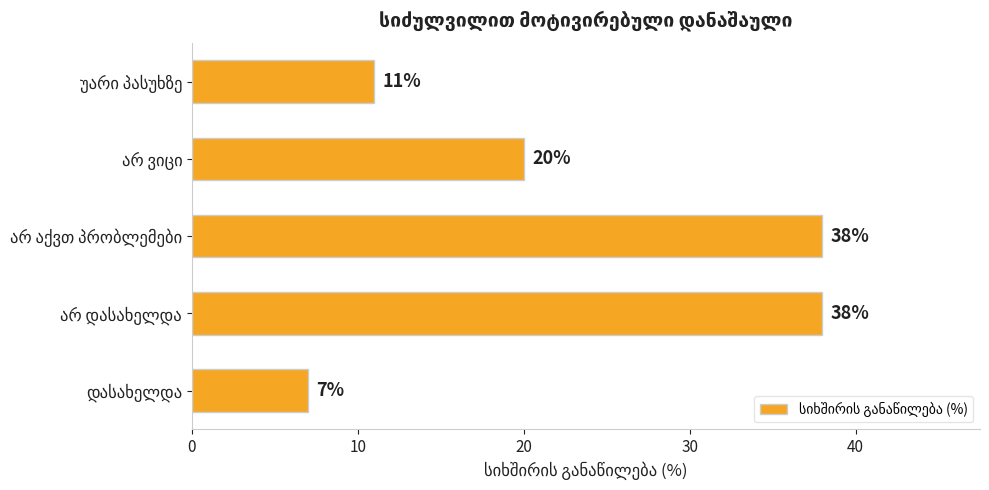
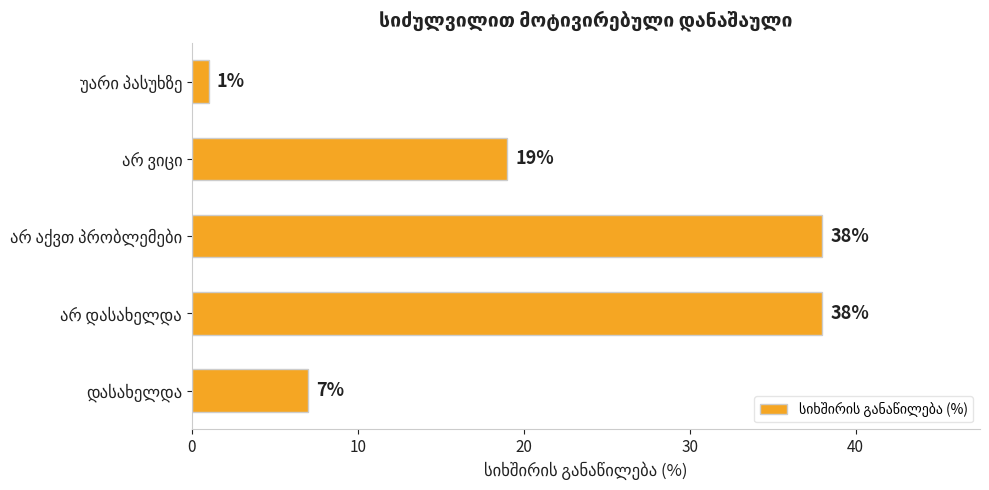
  {
-   "უარი პასუხზე": "11%",
-   "არ ვიცი": "20%",
+   "უარი პასუხზე": "1%",
+   "არ ვიცი": "19%",
    "არ აქვთ პრობლემები": "38%",
    "არ დასახელდა": "38%",
    "დასახელდა": "7%"
  }
